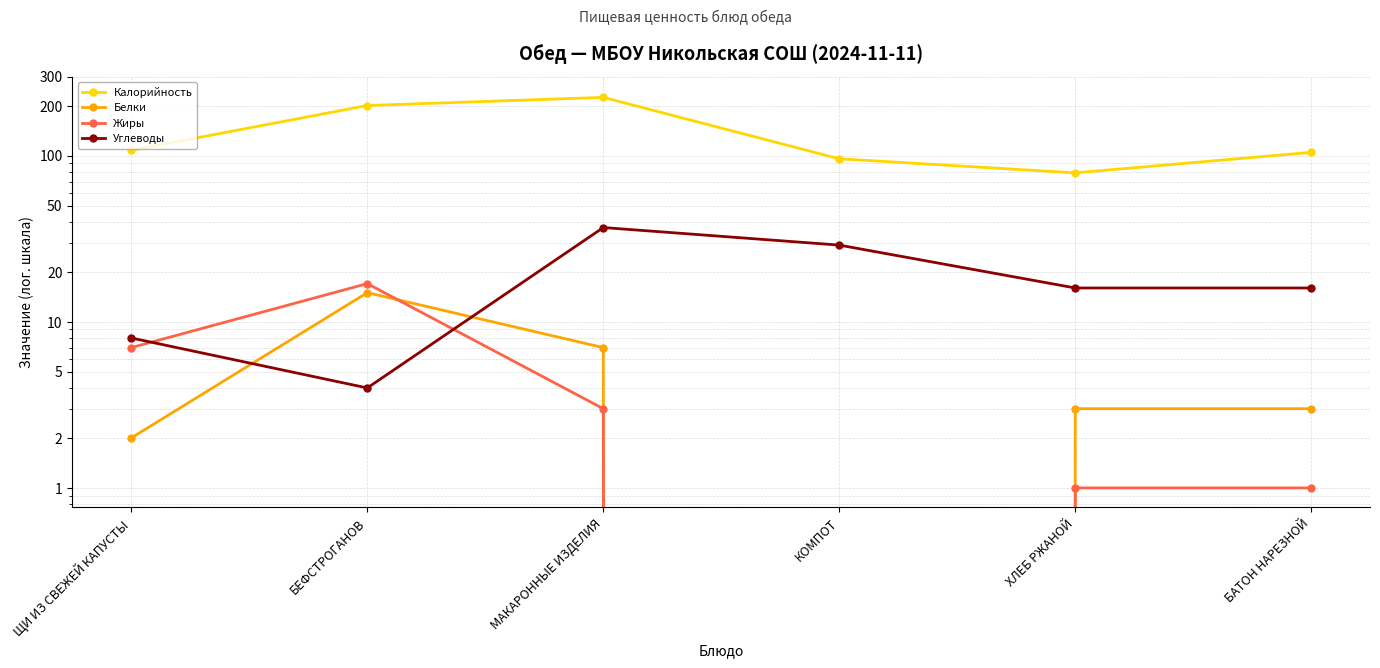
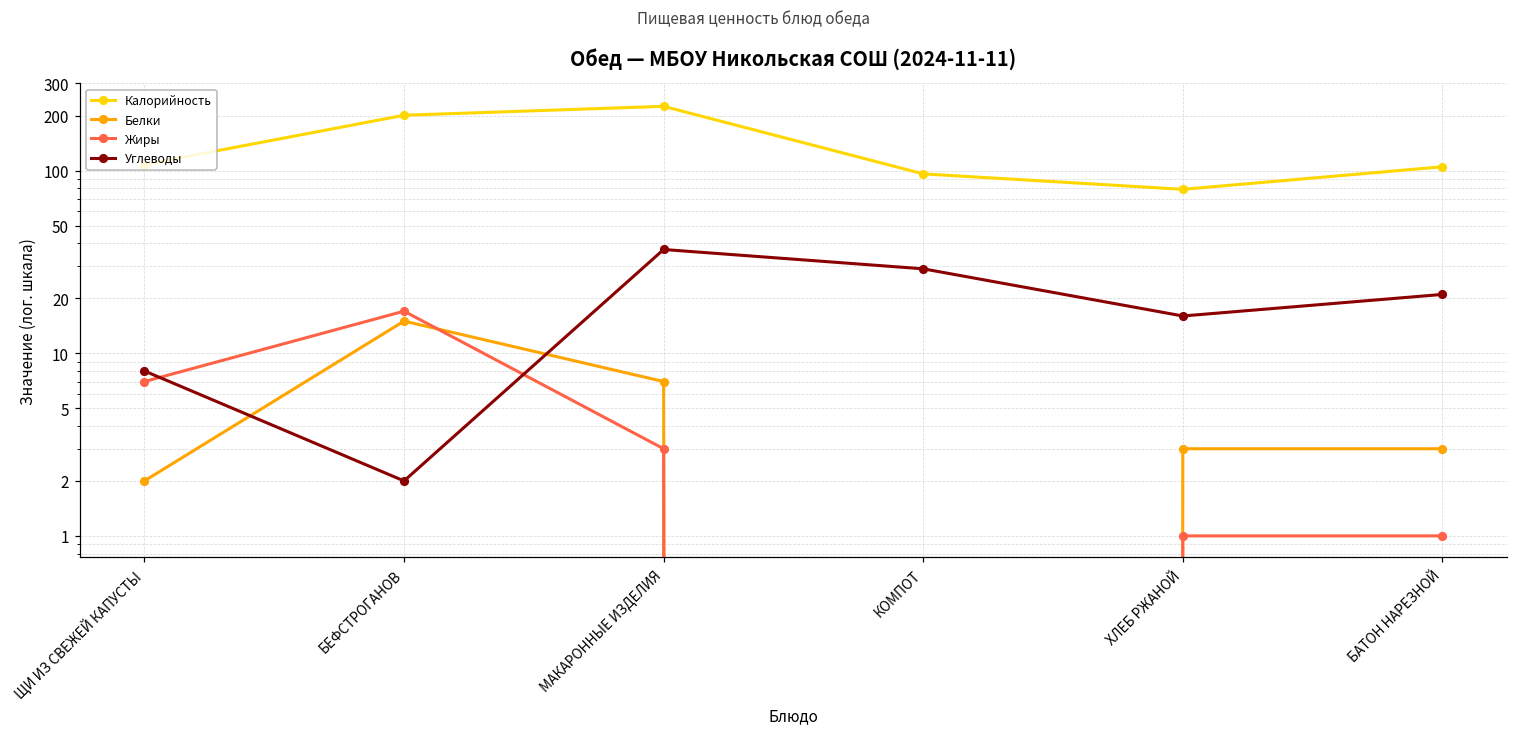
  {
    "Жиры": {
      "ЩИ ИЗ СВЕЖЕЙ КАПУСТЫ": 7,
      "БЕФСТРОГАНОВ": 17,
      "МАКАРОННЫЕ ИЗДЕЛИЯ": 3,
      "ХЛЕБ РЖАНОЙ": 1,
      "БАТОН НАРЕЗНОЙ": 1
    },
    "Углеводы": {
      "ЩИ ИЗ СВЕЖЕЙ КАПУСТЫ": 8,
-     "БЕФСТРОГАНОВ": 4,
+     "БЕФСТРОГАНОВ": 2,
      "МАКАРОННЫЕ ИЗДЕЛИЯ": 37,
      "КОМПОТ": 29,
      "ХЛЕБ РЖАНОЙ": 16,
-     "БАТОН НАРЕЗНОЙ": 16
+     "БАТОН НАРЕЗНОЙ": 21
    }
  }
